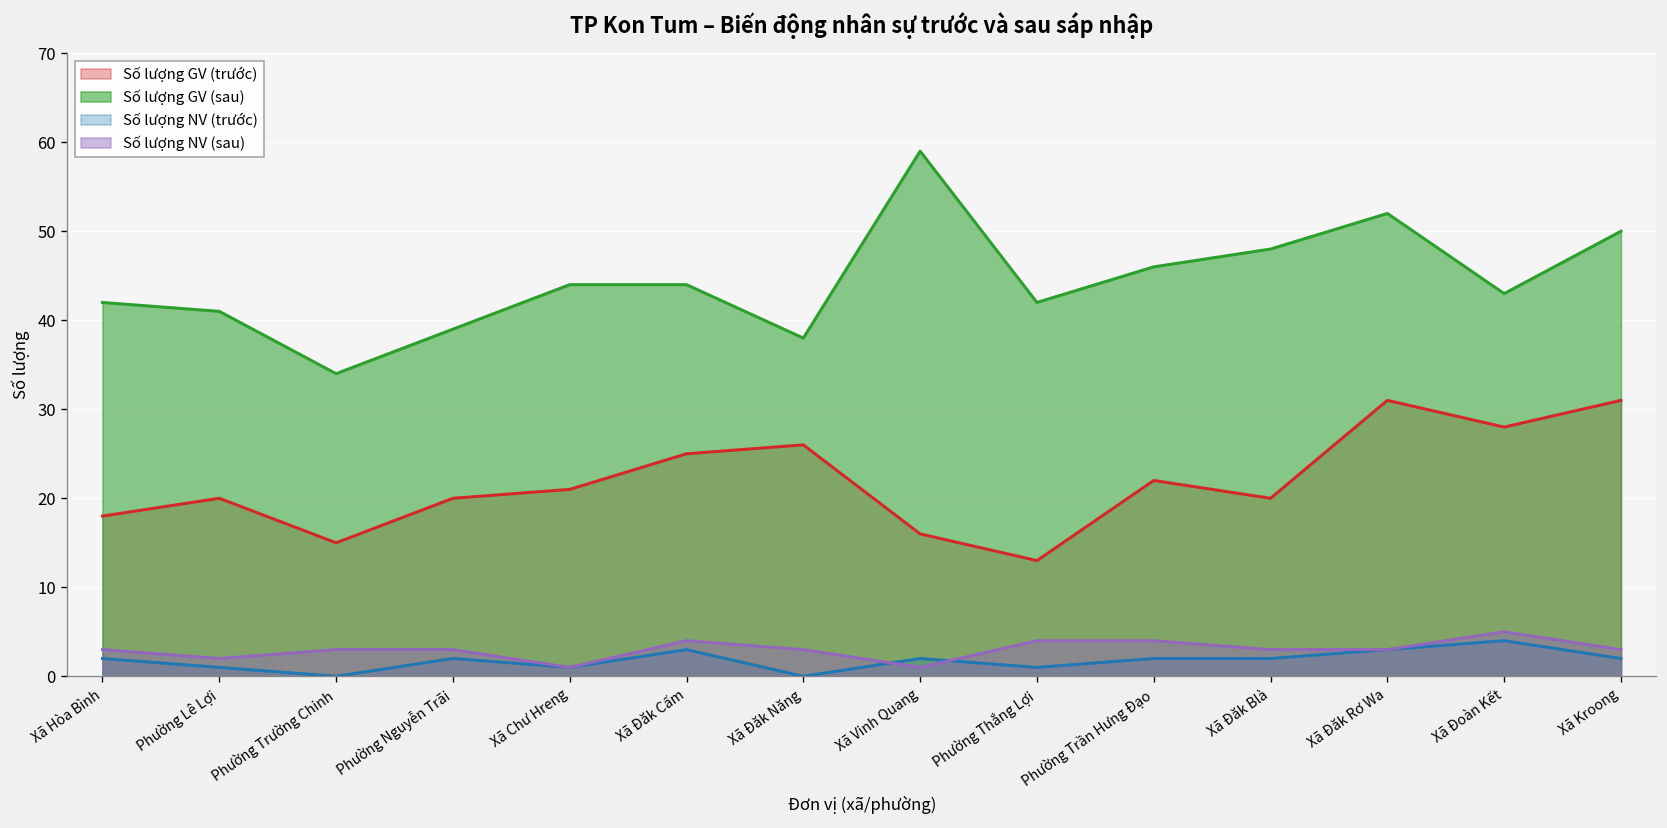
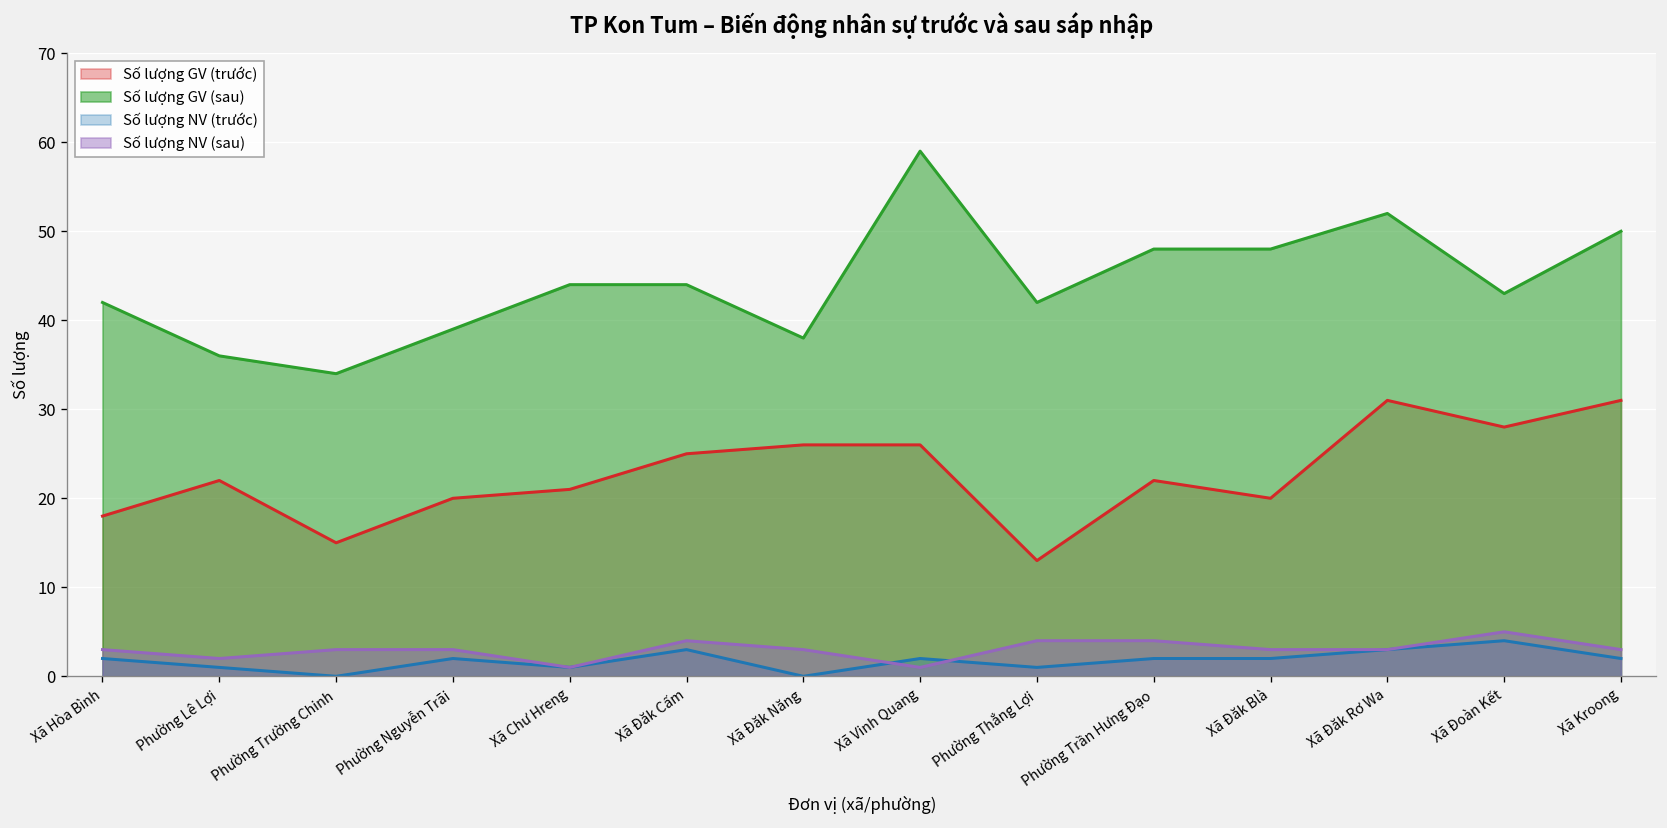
  {
    "Số lượng GV (trước)": {
      "Xã Hòa Bình": 18,
-     "Phường Lê Lợi": 20,
+     "Phường Lê Lợi": 22,
      "Phường Trường Chinh": 15,
      "Phường Nguyễn Trãi": 20,
      "Xã Chư Hreng": 21,
      "Xã Đăk Cấm": 25,
      "Xã Đăk Năng": 26,
-     "Xã Vinh Quang": 16,
+     "Xã Vinh Quang": 26,
      "Phường Thắng Lợi": 13,
      "Phường Trần Hưng Đạo": 22,
      "Xã Đăk Blà": 20,
      "Xã Đăk Rơ Wa": 31,
      "Xã Đoàn Kết": 28,
      "Xã Kroong": 31
    },
    "Số lượng GV (sau)": {
      "Xã Hòa Bình": 42,
-     "Phường Lê Lợi": 41,
+     "Phường Lê Lợi": 36,
      "Phường Trường Chinh": 34,
      "Phường Nguyễn Trãi": 39,
      "Xã Chư Hreng": 44,
      "Xã Đăk Cấm": 44,
      "Xã Đăk Năng": 38,
      "Xã Vinh Quang": 59,
      "Phường Thắng Lợi": 42,
-     "Phường Trần Hưng Đạo": 46,
+     "Phường Trần Hưng Đạo": 48,
      "Xã Đăk Blà": 48,
      "Xã Đăk Rơ Wa": 52,
      "Xã Đoàn Kết": 43,
      "Xã Kroong": 50
    }
  }
